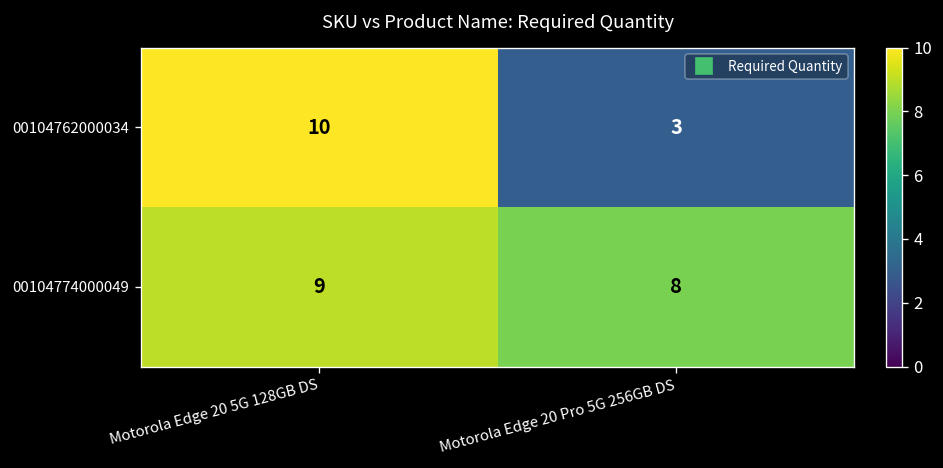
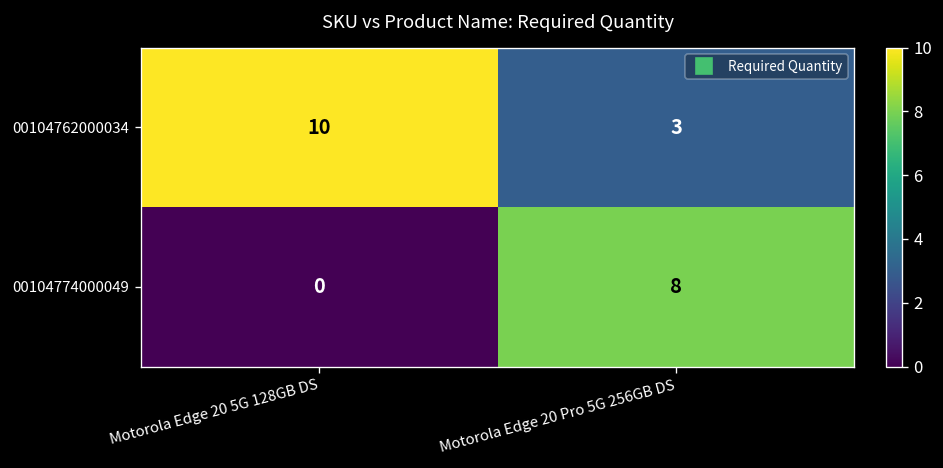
  {
    "00104762000034": {
      "Motorola Edge 20 5G 128GB DS": 10,
      "Motorola Edge 20 Pro 5G 256GB DS": 3
    },
    "00104774000049": {
-     "Motorola Edge 20 5G 128GB DS": 9,
+     "Motorola Edge 20 5G 128GB DS": 0,
      "Motorola Edge 20 Pro 5G 256GB DS": 8
    }
  }
